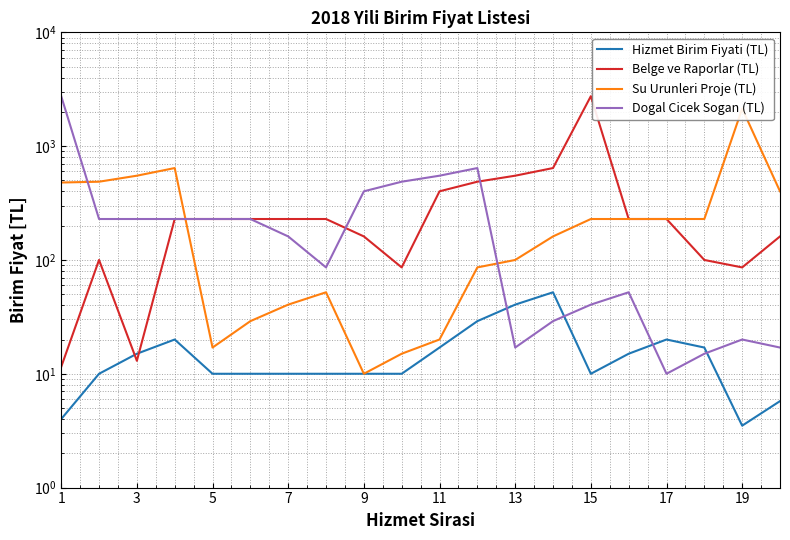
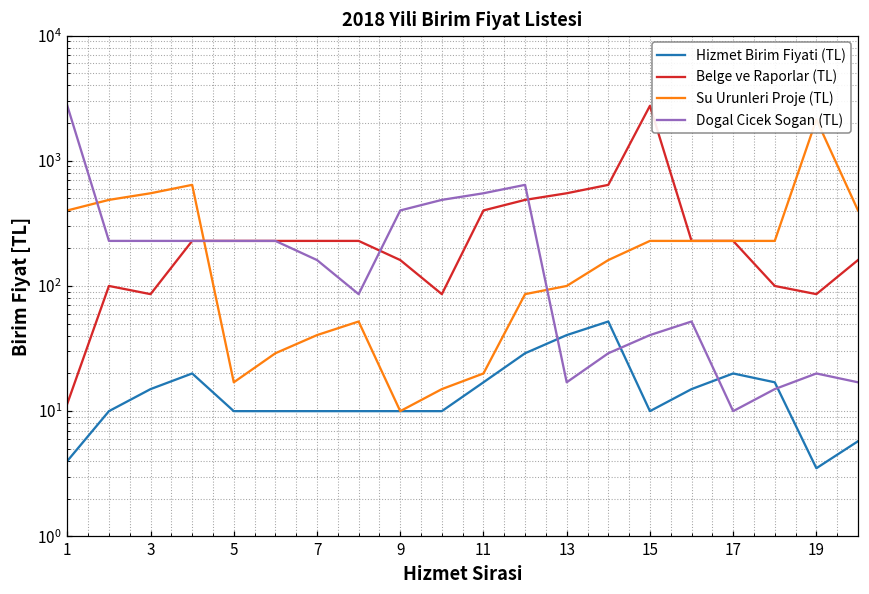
  {
    "Hizmet Birim Fiyati (TL)": {
      "1": 4,
      "3": 15,
      "5": 10,
      "7": 10,
      "11": 17,
      "13": 41,
      "15": 10,
      "17": 20,
      "19": 3.5
    },
    "Belge ve Raporlar (TL)": {
      "1": 12,
-     "3": 13,
+     "3": 90,
      "7": 230,
      "9": 160,
      "11": 400,
      "13": 600,
      "15": 2700,
      "19": 90
    },
    "Su Urunleri Proje (TL)": {
-     "1": 480,
+     "1": 400,
      "3": 600,
      "5": 17,
      "7": 41,
      "11": 20,
      "13": 100,
      "15": 230
    },
    "Dogal Cicek Sogan (TL)": {
      "1": 2700,
      "3": 230,
      "7": 160,
      "9": 400,
      "11": 600,
      "13": 17,
      "15": 41,
      "17": 10,
      "19": 20
    }
  }
